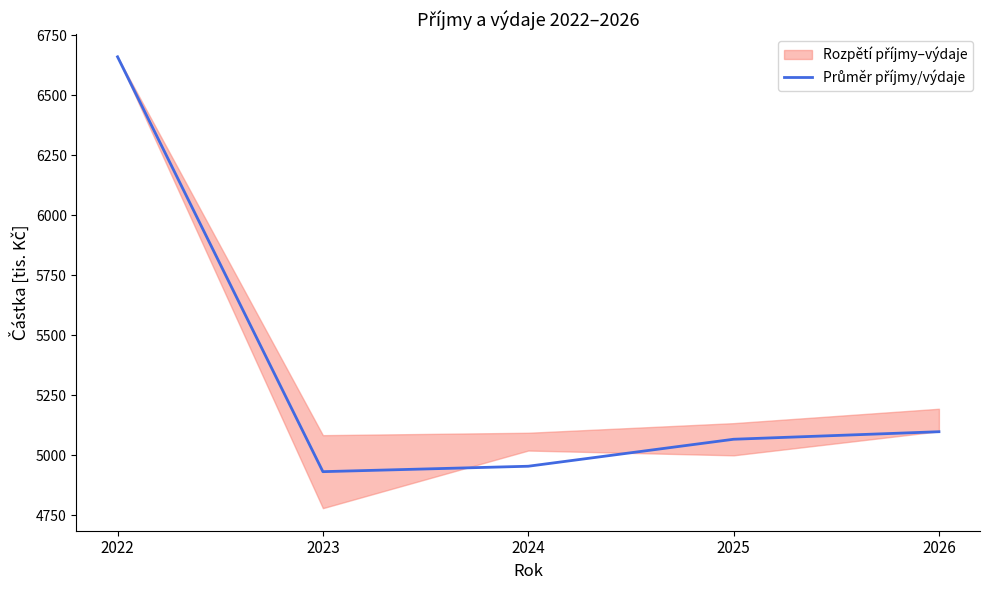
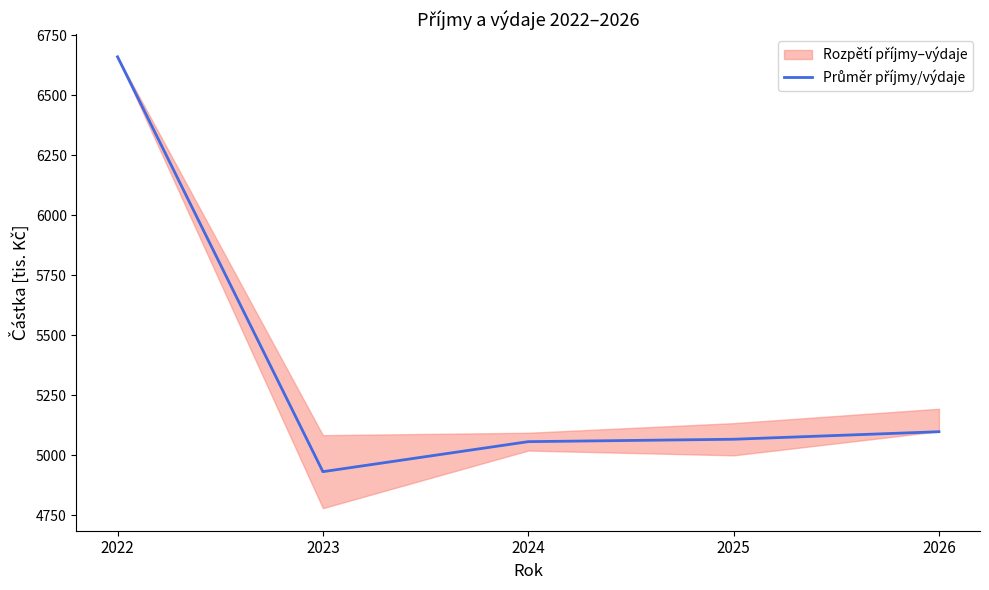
  {
    "Průměr příjmy/výdaje": {
      "2023": 4930,
-     "2024": 4950,
+     "2024": 5060,
      "2025": 5070,
      "2026": 5100
    }
  }
